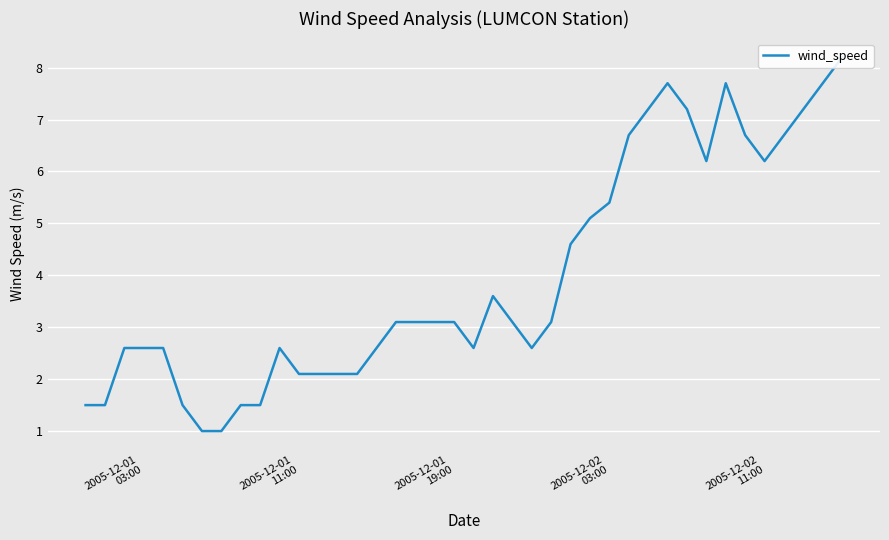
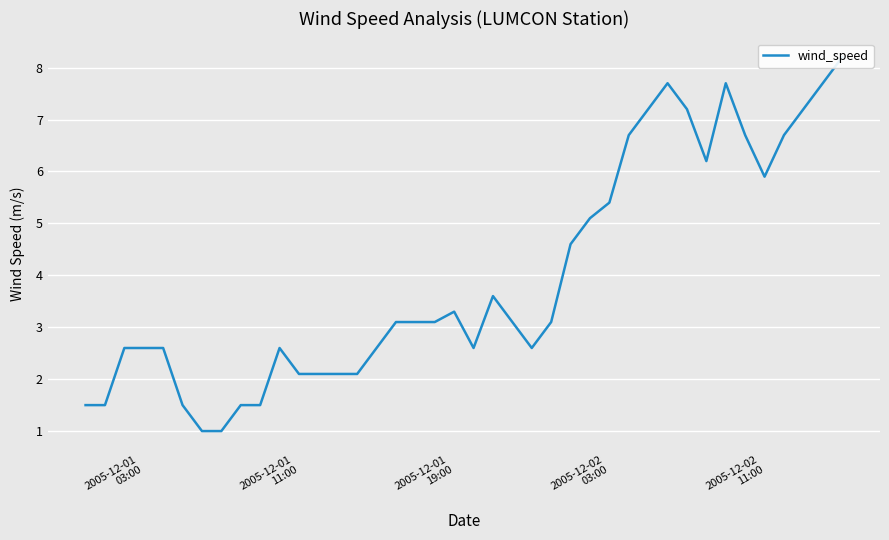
  {
    "2005-12-01 03:00": 2.6,
    "2005-12-01 11:00": 2.1,
-   "2005-12-01 19:00": 3.1,
+   "2005-12-01 19:00": 3.3,
    "2005-12-02 03:00": 5.4,
-   "2005-12-02 11:00": 6.2
+   "2005-12-02 11:00": 5.9
  }
